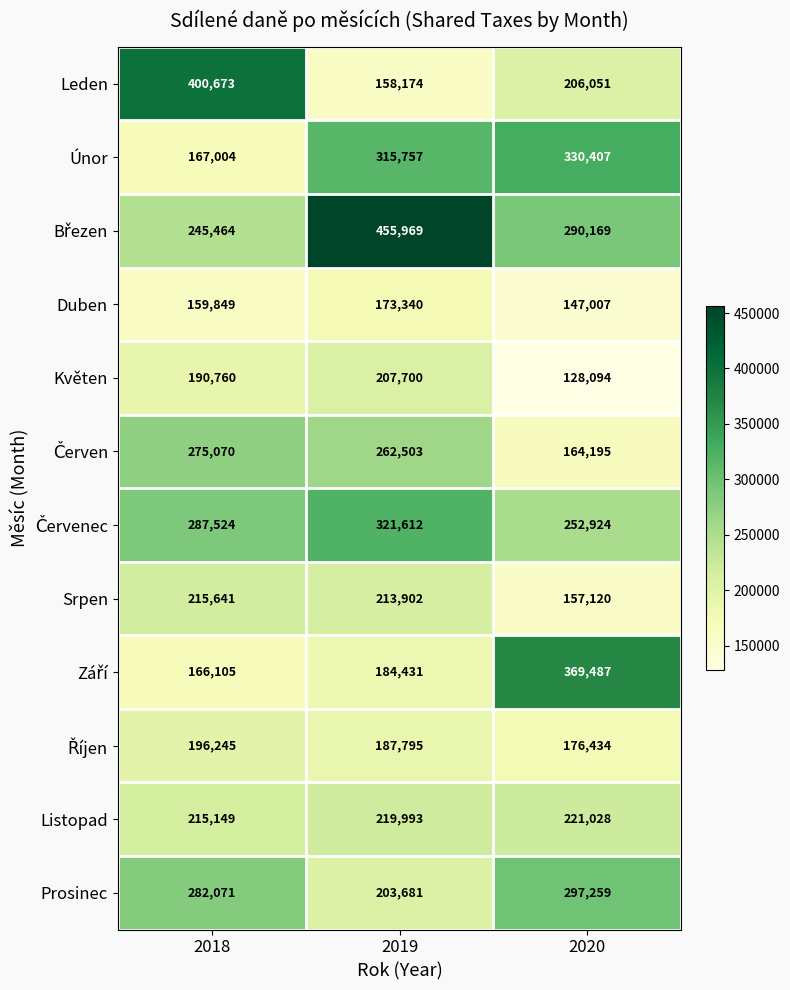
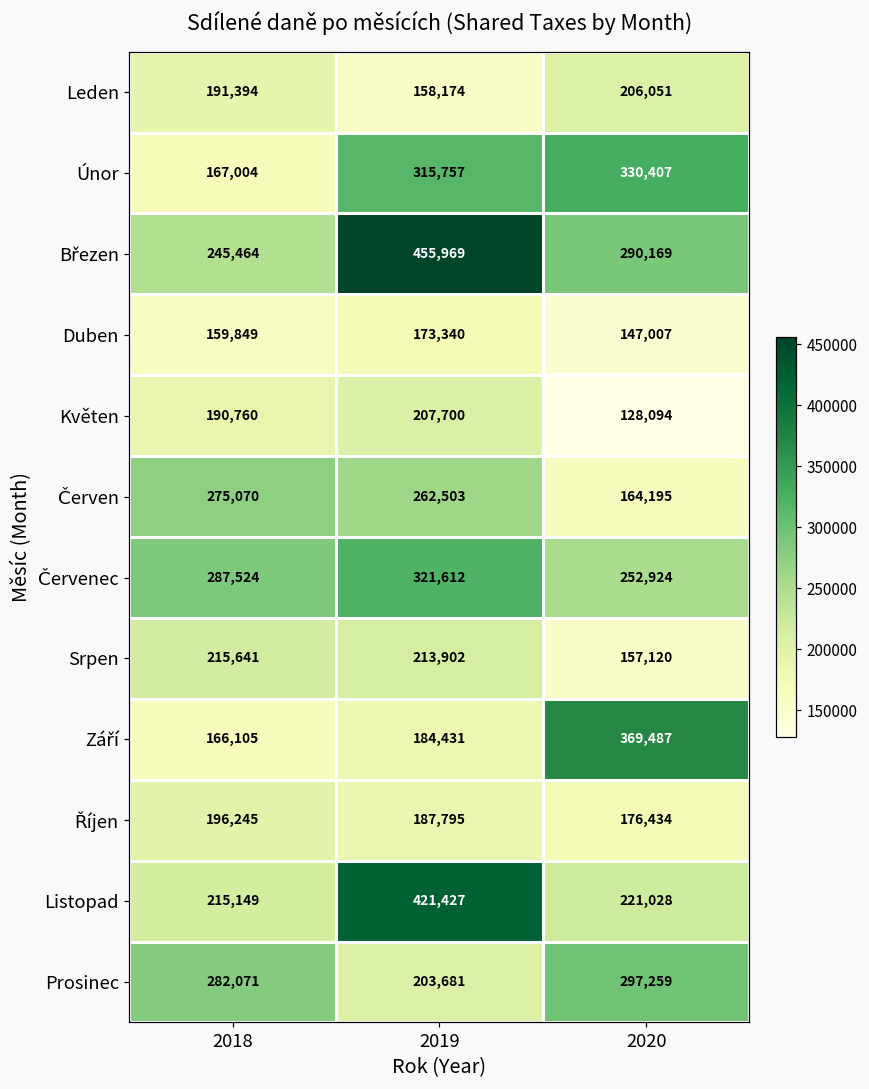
  {
    "Leden": {
-     "2018": "400,673",
+     "2018": "191,394",
      "2019": "158,174",
      "2020": "206,051"
    },
    "Únor": {
      "2018": "167,004",
      "2019": "315,757",
      "2020": "330,407"
    },
    "Březen": {
      "2018": "245,464",
      "2019": "455,969",
      "2020": "290,169"
    },
    "Duben": {
      "2018": "159,849",
      "2019": "173,340",
      "2020": "147,007"
    },
    "Květen": {
      "2018": "190,760",
      "2019": "207,700",
      "2020": "128,094"
    },
    "Červen": {
      "2018": "275,070",
      "2019": "262,503",
      "2020": "164,195"
    },
    "Červenec": {
      "2018": "287,524",
      "2019": "321,612",
      "2020": "252,924"
    },
    "Srpen": {
      "2018": "215,641",
      "2019": "213,902",
      "2020": "157,120"
    },
    "Září": {
      "2018": "166,105",
      "2019": "184,431",
      "2020": "369,487"
    },
    "Říjen": {
      "2018": "196,245",
      "2019": "187,795",
      "2020": "176,434"
    },
    "Listopad": {
      "2018": "215,149",
-     "2019": "219,993",
+     "2019": "421,427",
      "2020": "221,028"
    },
    "Prosinec": {
      "2018": "282,071",
      "2019": "203,681",
      "2020": "297,259"
    }
  }
